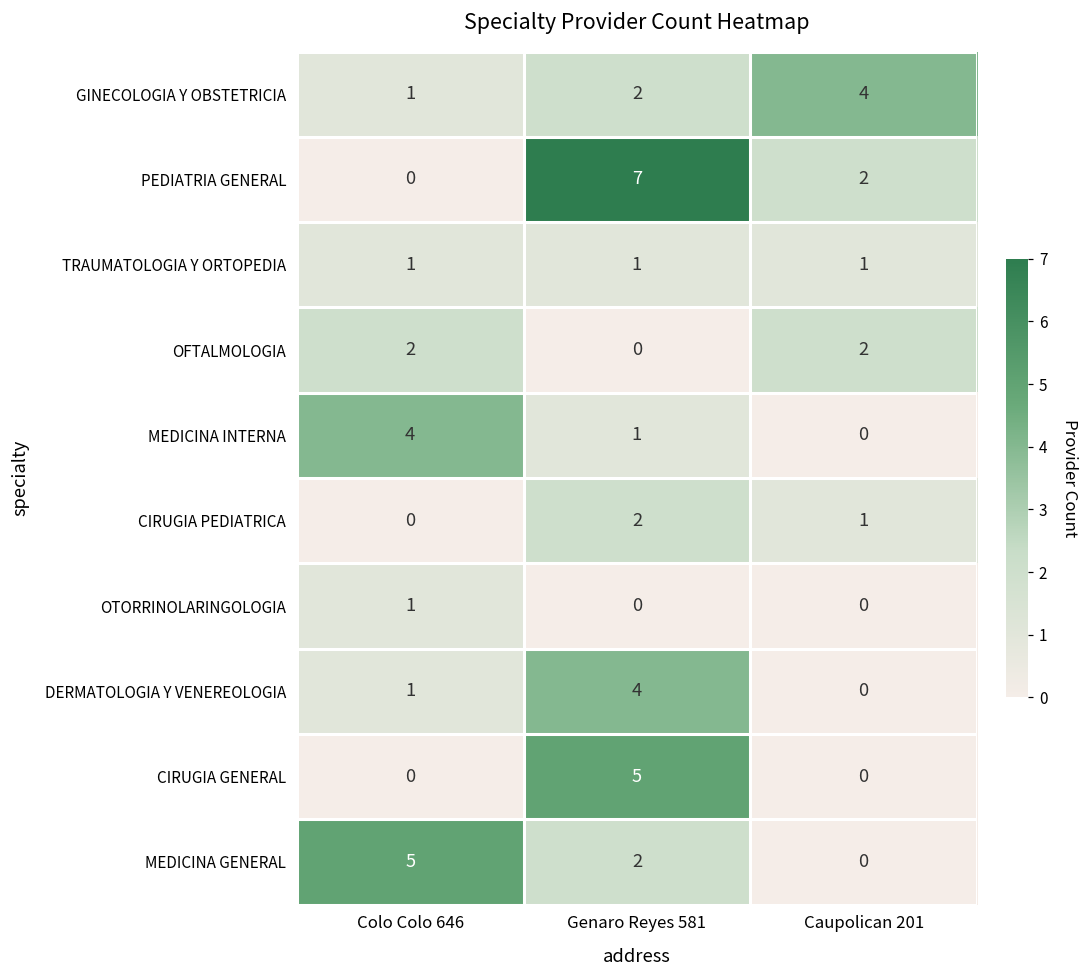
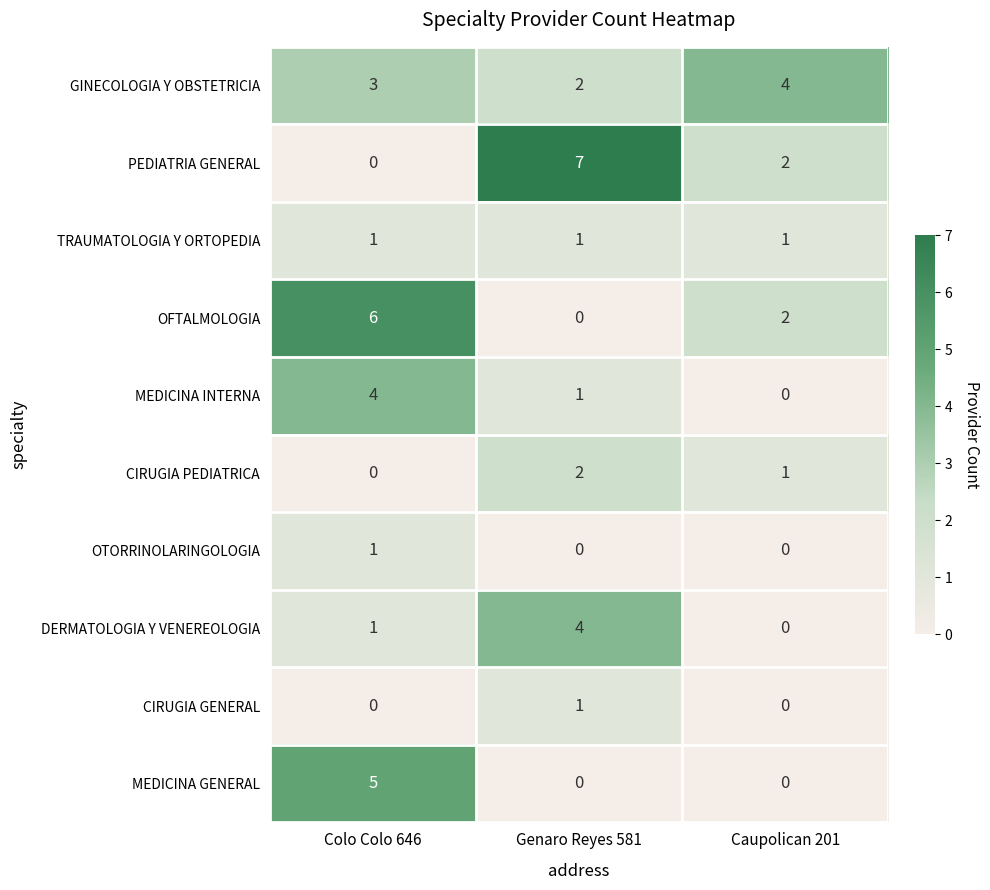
  {
    "GINECOLOGIA Y OBSTETRICIA": {
-     "Colo Colo 646": 1,
+     "Colo Colo 646": 3,
      "Genaro Reyes 581": 2,
      "Caupolican 201": 4
    },
    "PEDIATRIA GENERAL": {
      "Colo Colo 646": 0,
      "Genaro Reyes 581": 7,
      "Caupolican 201": 2
    },
    "TRAUMATOLOGIA Y ORTOPEDIA": {
      "Colo Colo 646": 1,
      "Genaro Reyes 581": 1,
      "Caupolican 201": 1
    },
    "OFTALMOLOGIA": {
-     "Colo Colo 646": 2,
+     "Colo Colo 646": 6,
      "Genaro Reyes 581": 0,
      "Caupolican 201": 2
    },
    "MEDICINA INTERNA": {
      "Colo Colo 646": 4,
      "Genaro Reyes 581": 1,
      "Caupolican 201": 0
    },
    "CIRUGIA PEDIATRICA": {
      "Colo Colo 646": 0,
      "Genaro Reyes 581": 2,
      "Caupolican 201": 1
    },
    "OTORRINOLARINGOLOGIA": {
      "Colo Colo 646": 1,
      "Genaro Reyes 581": 0,
      "Caupolican 201": 0
    },
    "DERMATOLOGIA Y VENEREOLOGIA": {
      "Colo Colo 646": 1,
      "Genaro Reyes 581": 4,
      "Caupolican 201": 0
    },
    "CIRUGIA GENERAL": {
      "Colo Colo 646": 0,
-     "Genaro Reyes 581": 5,
+     "Genaro Reyes 581": 1,
      "Caupolican 201": 0
    },
    "MEDICINA GENERAL": {
      "Colo Colo 646": 5,
-     "Genaro Reyes 581": 2,
+     "Genaro Reyes 581": 0,
      "Caupolican 201": 0
    }
  }
